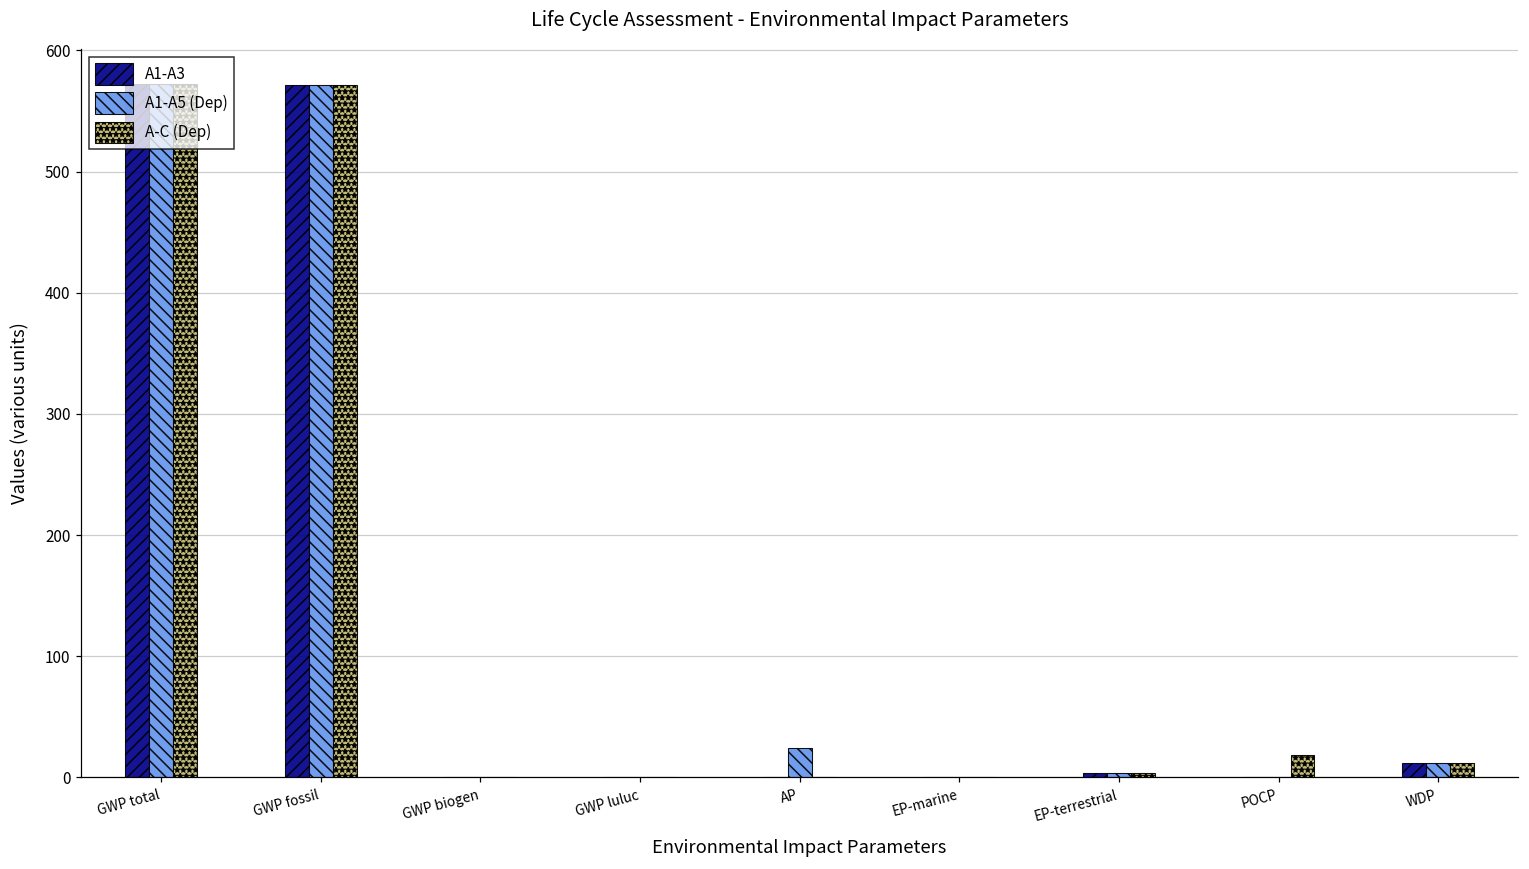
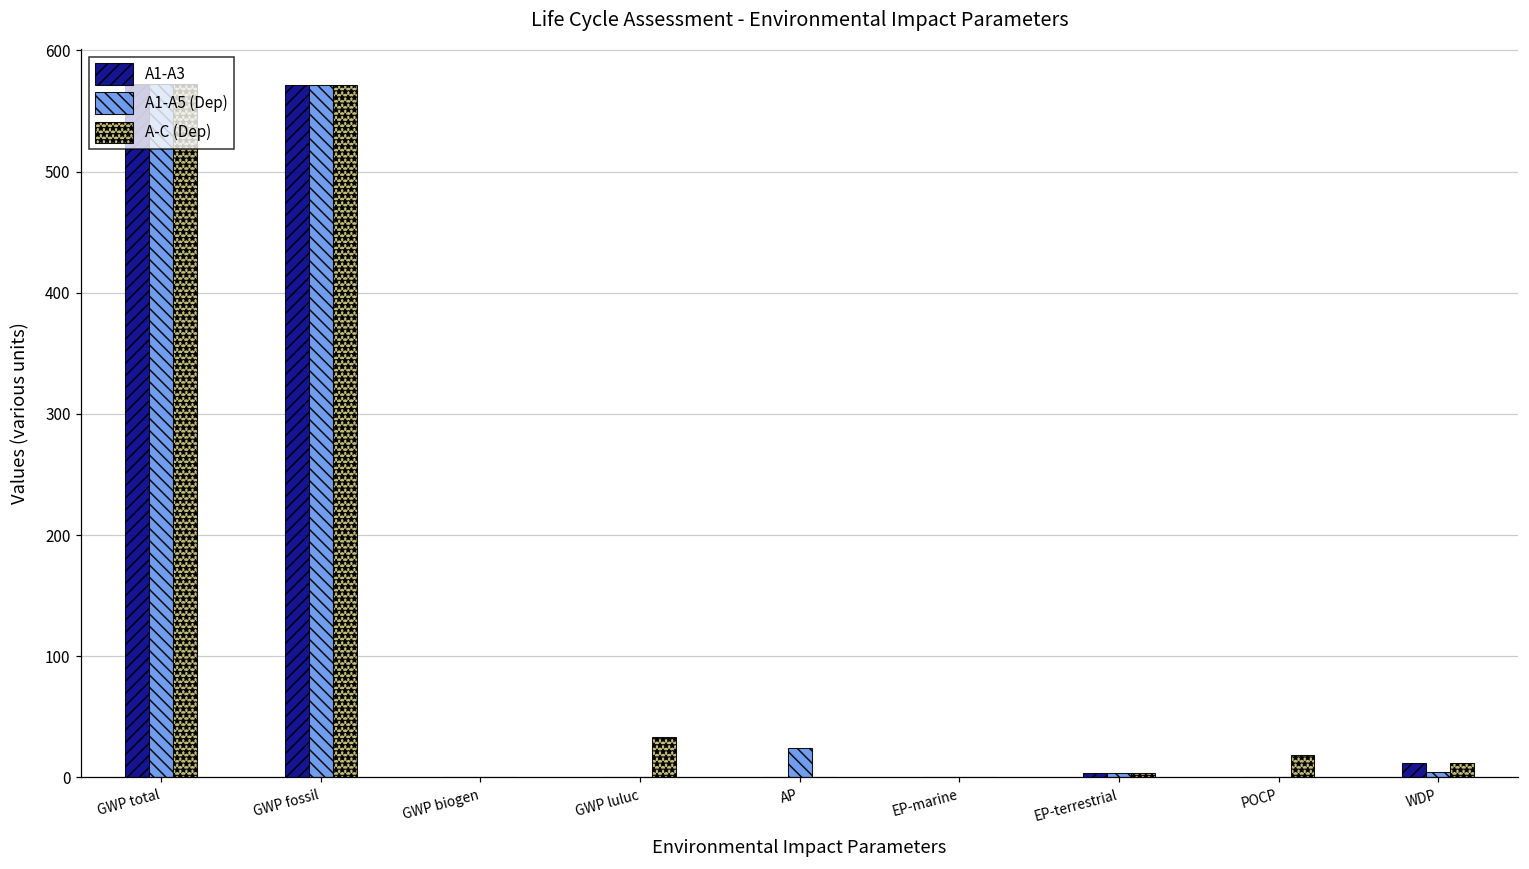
  {
    "A1-A3": {
      "GWP fossil": 572,
      "EP-terrestrial": 3,
      "WDP": 12
    },
    "A1-A5 (Dep)": {
      "GWP fossil": 572,
      "AP": 24,
      "EP-terrestrial": 3,
-     "WDP": 12
+     "WDP": 4
    },
    "A-C (Dep)": {
      "GWP fossil": 572,
-     "GWP luluc": 0,
+     "GWP luluc": 34,
      "EP-terrestrial": 3,
      "POCP": 18,
      "WDP": 12
    }
  }
